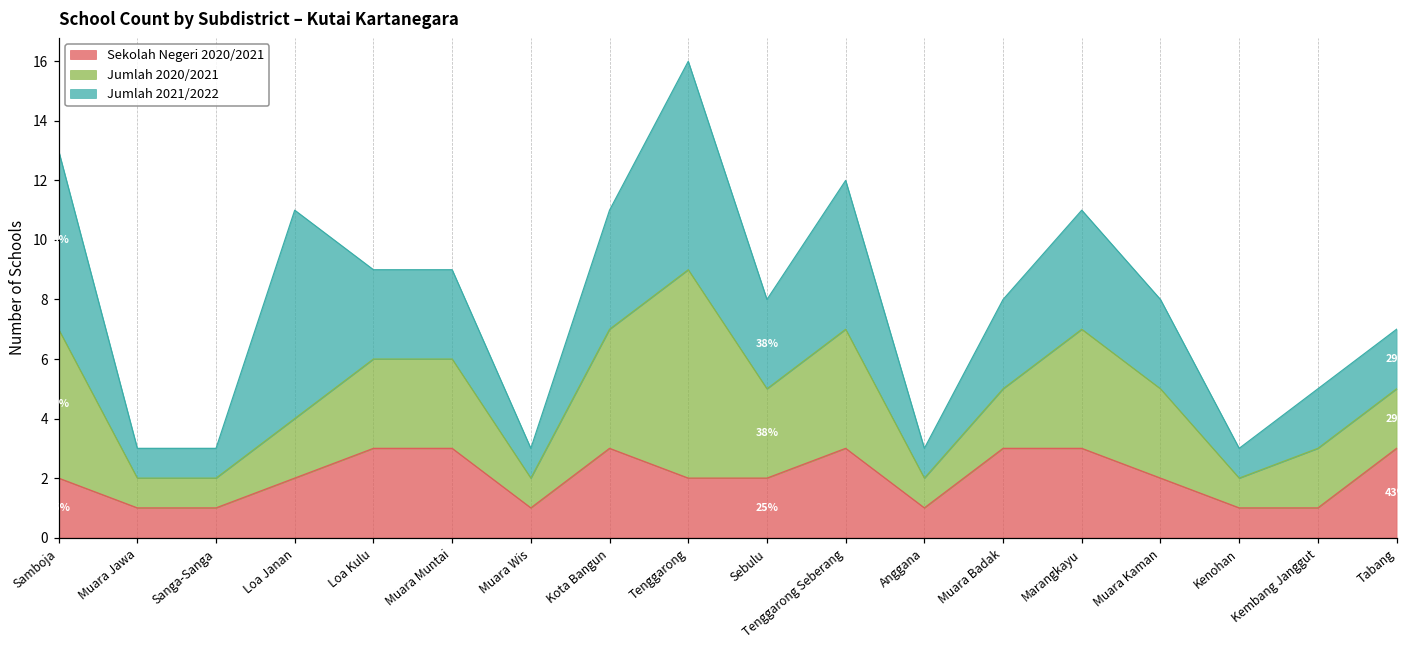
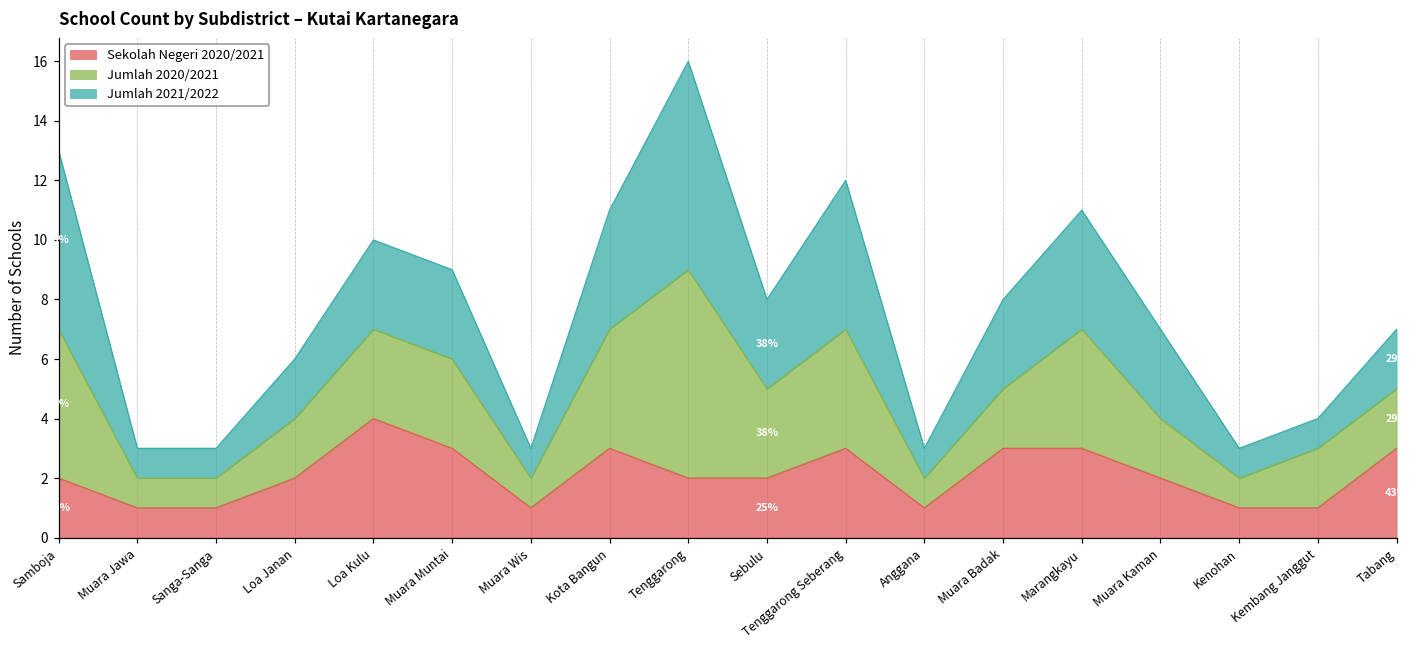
  {
    "Sekolah Negeri 2020/2021": {
      "Samboja": 2,
      "Muara Jawa": 1,
      "Sanga-Sanga": 1,
      "Loa Janan": 2,
-     "Loa Kulu": 3,
+     "Loa Kulu": 4,
      "Muara Muntai": 3,
      "Muara Wis": 1,
      "Kota Bangun": 3,
      "Tenggarong": 2,
      "Tenggarong Seberang": 3,
      "Anggana": 1,
      "Muara Badak": 3,
      "Marangkayu": 3,
      "Muara Kaman": 2,
      "Kenohan": 1,
      "Kembang Janggut": 1,
      "Tabang": 3
    },
    "Jumlah 2020/2021": {
      "Samboja": 5,
      "Muara Jawa": 1,
      "Sanga-Sanga": 1,
      "Loa Janan": 2,
      "Loa Kulu": 3,
      "Muara Muntai": 3,
      "Muara Wis": 1,
      "Kota Bangun": 4,
      "Tenggarong": 7,
      "Sebulu": 3,
      "Tenggarong Seberang": 4,
      "Anggana": 1,
      "Muara Badak": 2,
      "Marangkayu": 4,
-     "Muara Kaman": 3,
+     "Muara Kaman": 2,
      "Kenohan": 1,
      "Kembang Janggut": 2,
      "Tabang": 2
    },
    "Jumlah 2021/2022": {
      "Samboja": 6,
      "Muara Jawa": 1,
      "Sanga-Sanga": 1,
-     "Loa Janan": 7,
+     "Loa Janan": 2,
      "Loa Kulu": 3,
      "Muara Muntai": 3,
      "Muara Wis": 1,
      "Kota Bangun": 4,
      "Tenggarong": 7,
      "Sebulu": 3,
      "Tenggarong Seberang": 5,
      "Anggana": 1,
      "Muara Badak": 3,
      "Marangkayu": 4,
      "Muara Kaman": 3,
      "Kenohan": 1,
-     "Kembang Janggut": 2,
+     "Kembang Janggut": 1,
      "Tabang": 2
    }
  }
